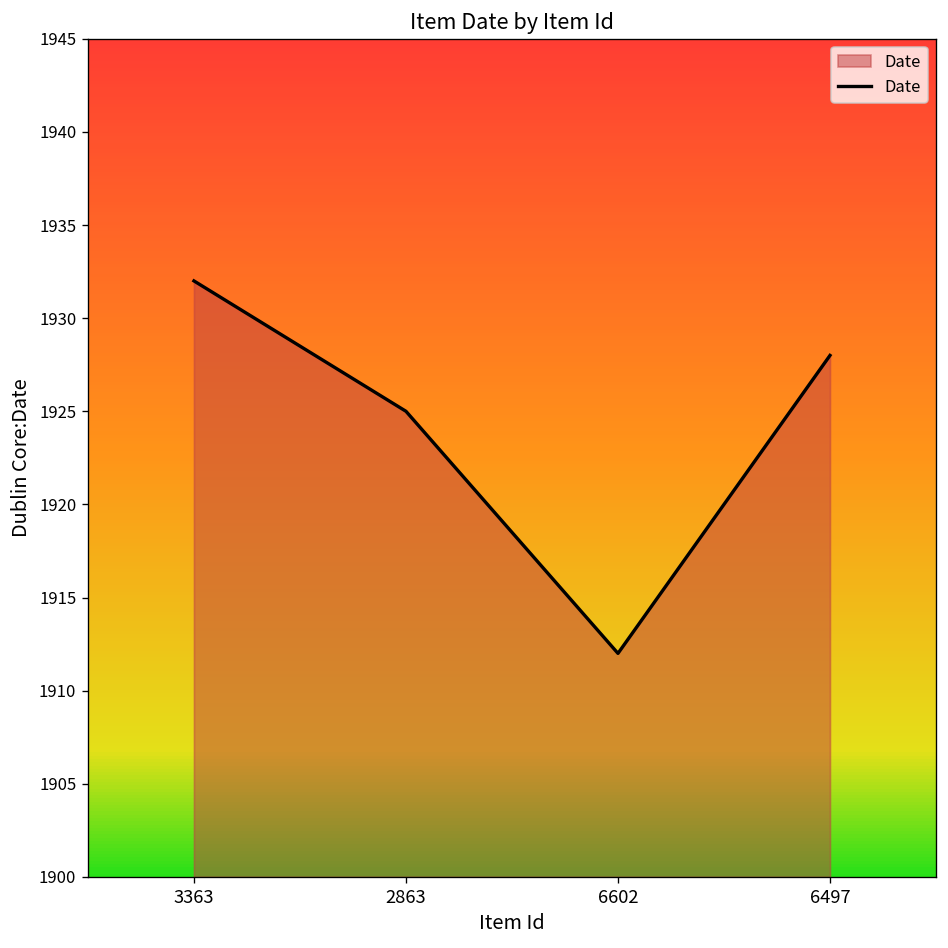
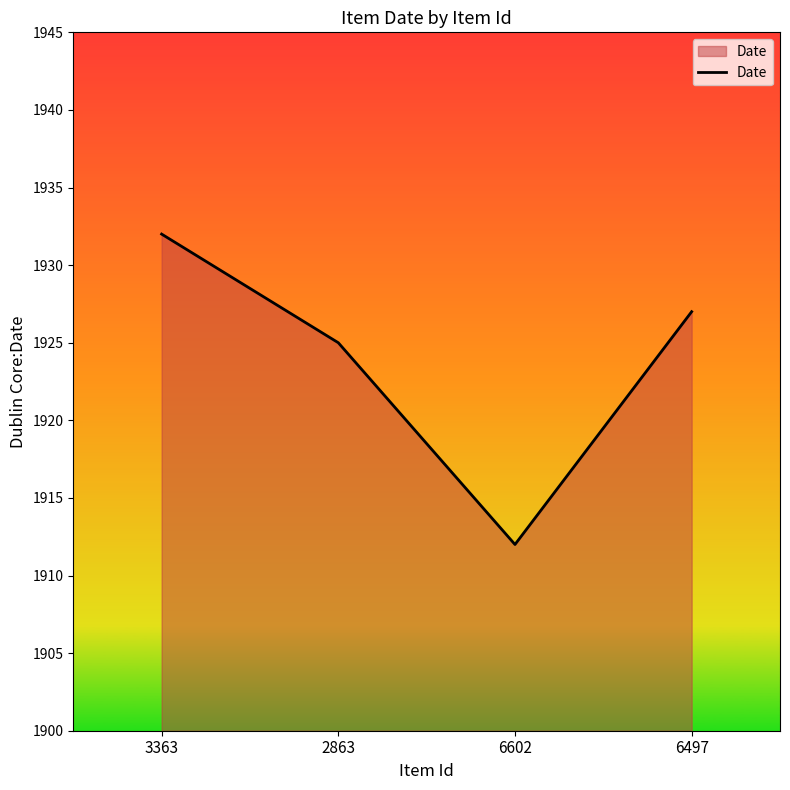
  {
    "3363": 1932,
    "2863": 1925,
    "6602": 1912,
-   "6497": 1928
+   "6497": 1927
  }
